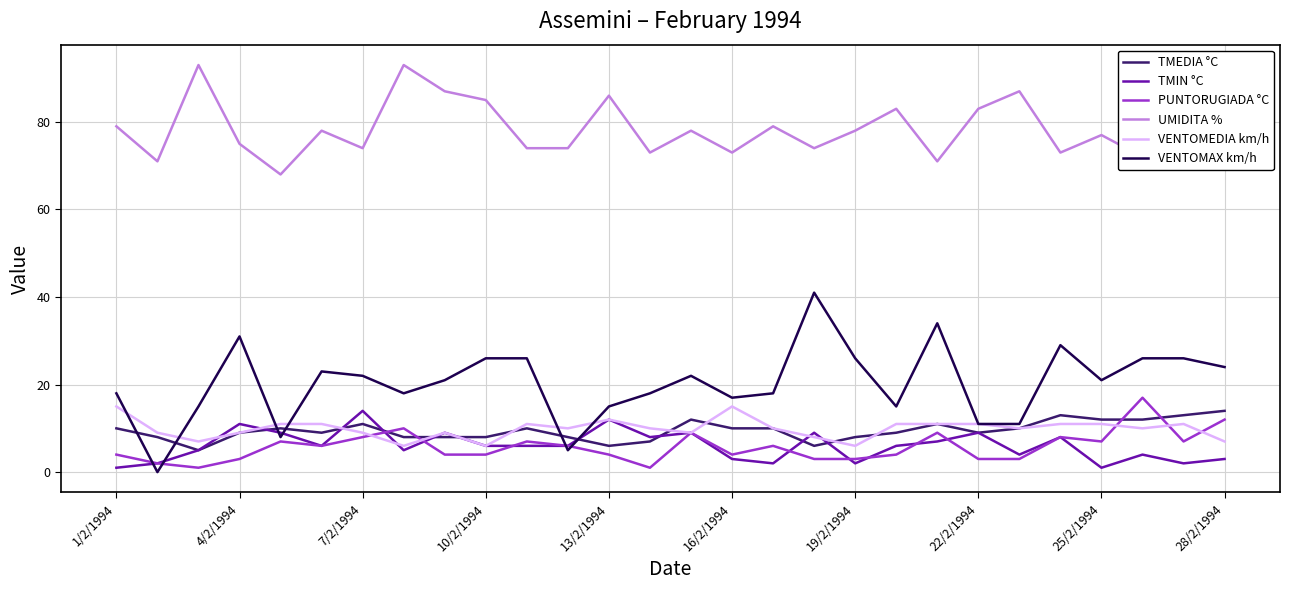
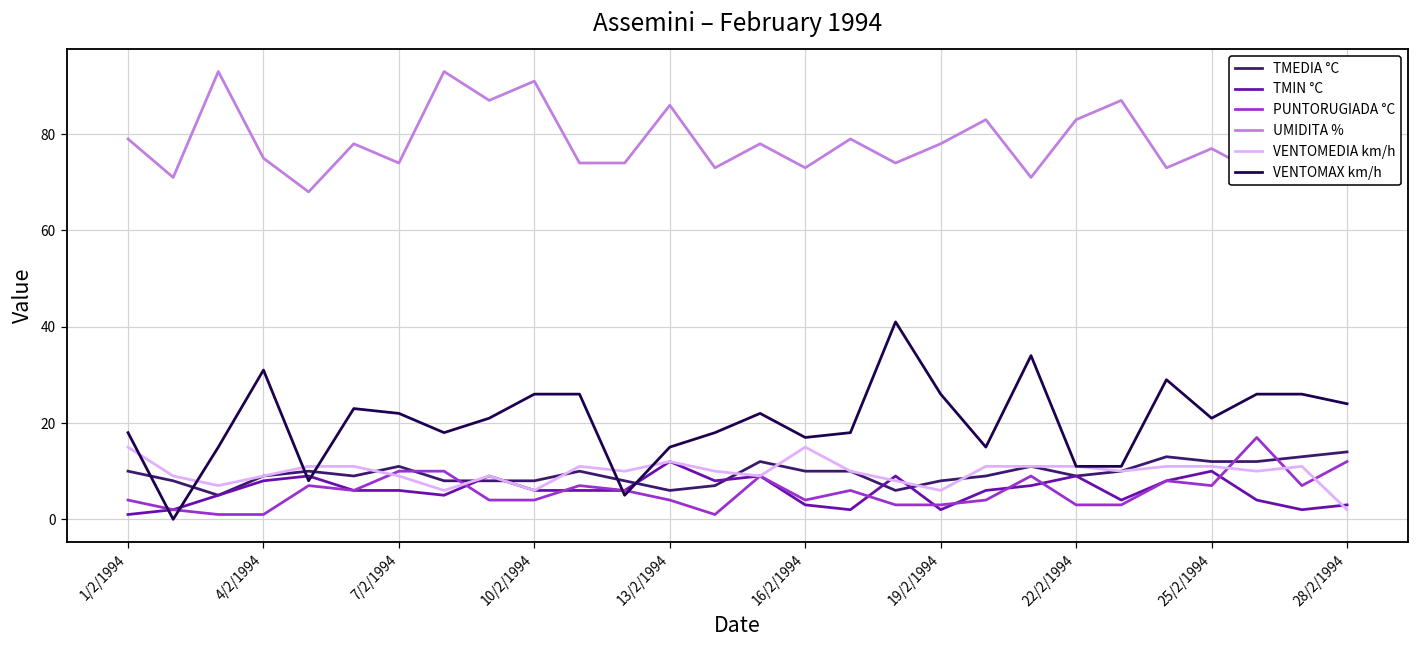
  {
    "TMIN °C": {
      "1/2/1994": 1,
-     "4/2/1994": 11,
-     "7/2/1994": 14,
+     "4/2/1994": 8,
+     "7/2/1994": 6,
      "16/2/1994": 3,
      "19/2/1994": 2,
-     "25/2/1994": 1,
+     "25/2/1994": 10,
      "28/2/1994": 3
    },
    "PUNTORUGIADA °C": {
      "1/2/1994": 4,
-     "4/2/1994": 3,
-     "7/2/1994": 8,
+     "4/2/1994": 1,
+     "7/2/1994": 10,
      "10/2/1994": 4,
      "13/2/1994": 4,
      "16/2/1994": 4,
      "19/2/1994": 3,
      "22/2/1994": 3,
      "25/2/1994": 7,
      "28/2/1994": 12
    },
    "UMIDITA %": {
      "1/2/1994": 79,
      "4/2/1994": 75,
      "7/2/1994": 74,
-     "10/2/1994": 85,
+     "10/2/1994": 91,
      "13/2/1994": 86,
      "16/2/1994": 73,
      "19/2/1994": 78,
      "22/2/1994": 83,
      "25/2/1994": 77
    },
    "VENTOMEDIA km/h": {
      "1/2/1994": 15,
      "7/2/1994": 9,
      "16/2/1994": 15,
      "19/2/1994": 6,
      "25/2/1994": 11,
-     "28/2/1994": 7
+     "28/2/1994": 2
    }
  }
